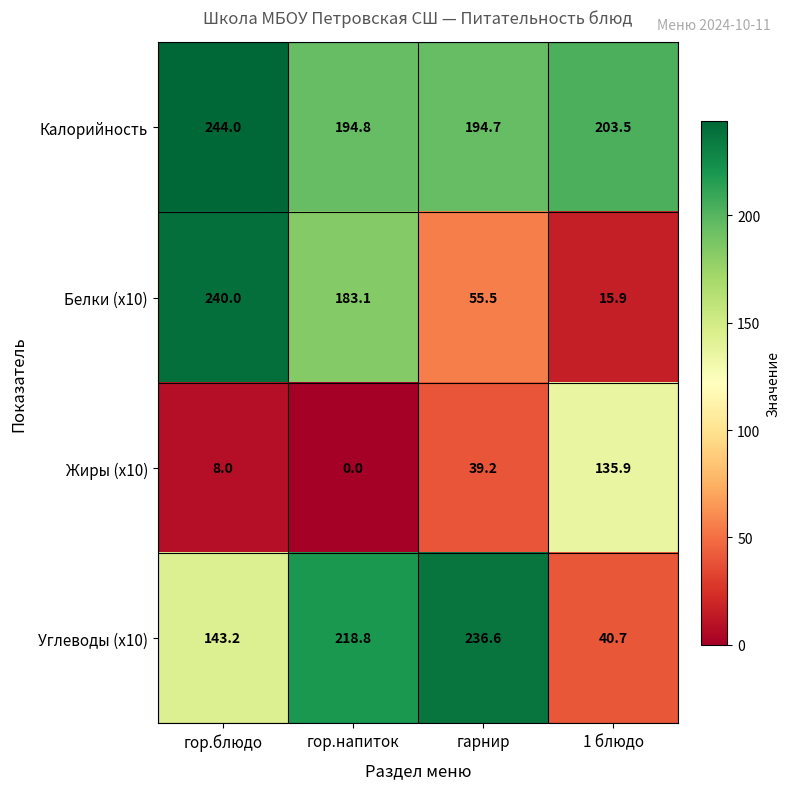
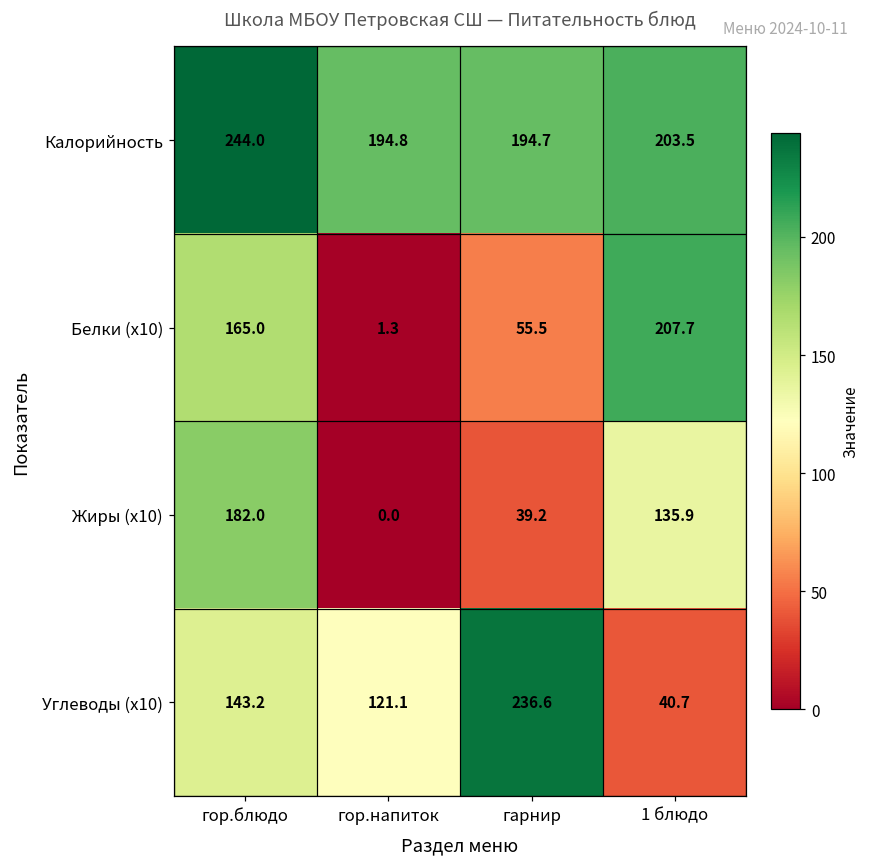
  {
    "Калорийность": {
      "гор.блюдо": 244.0,
      "гор.напиток": 194.8,
      "гарнир": 194.7,
      "1 блюдо": 203.5
    },
    "Белки (x10)": {
-     "гор.блюдо": 240.0,
-     "гор.напиток": 183.1,
+     "гор.блюдо": 165.0,
+     "гор.напиток": 1.3,
      "гарнир": 55.5,
-     "1 блюдо": 15.9
+     "1 блюдо": 207.7
    },
    "Жиры (x10)": {
-     "гор.блюдо": 8.0,
+     "гор.блюдо": 182.0,
      "гор.напиток": 0.0,
      "гарнир": 39.2,
      "1 блюдо": 135.9
    },
    "Углеводы (x10)": {
      "гор.блюдо": 143.2,
-     "гор.напиток": 218.8,
+     "гор.напиток": 121.1,
      "гарнир": 236.6,
      "1 блюдо": 40.7
    }
  }
